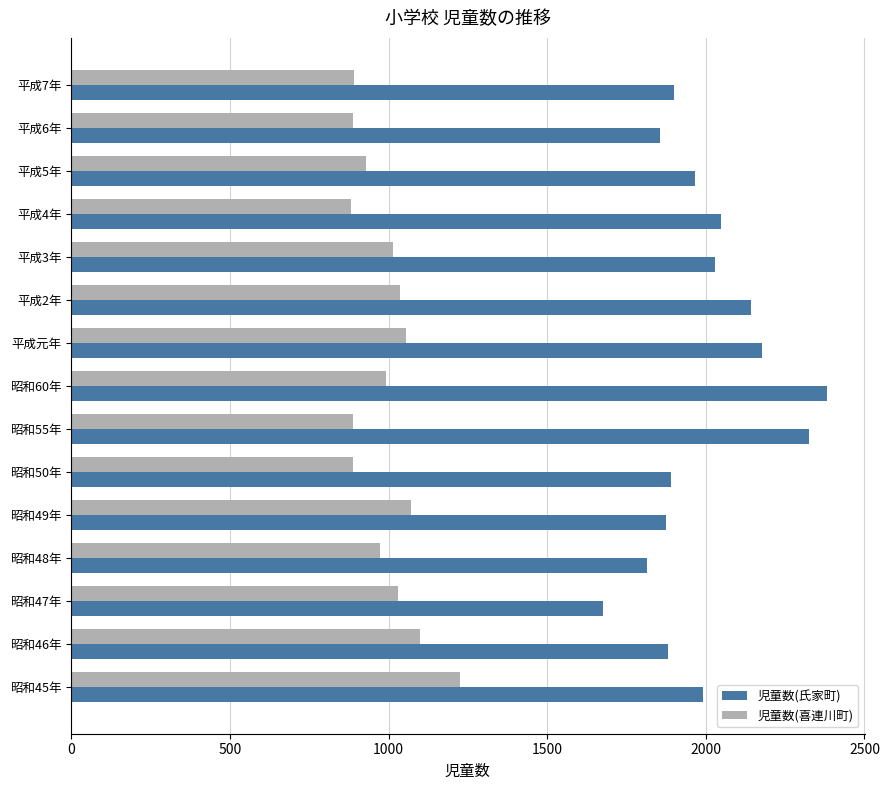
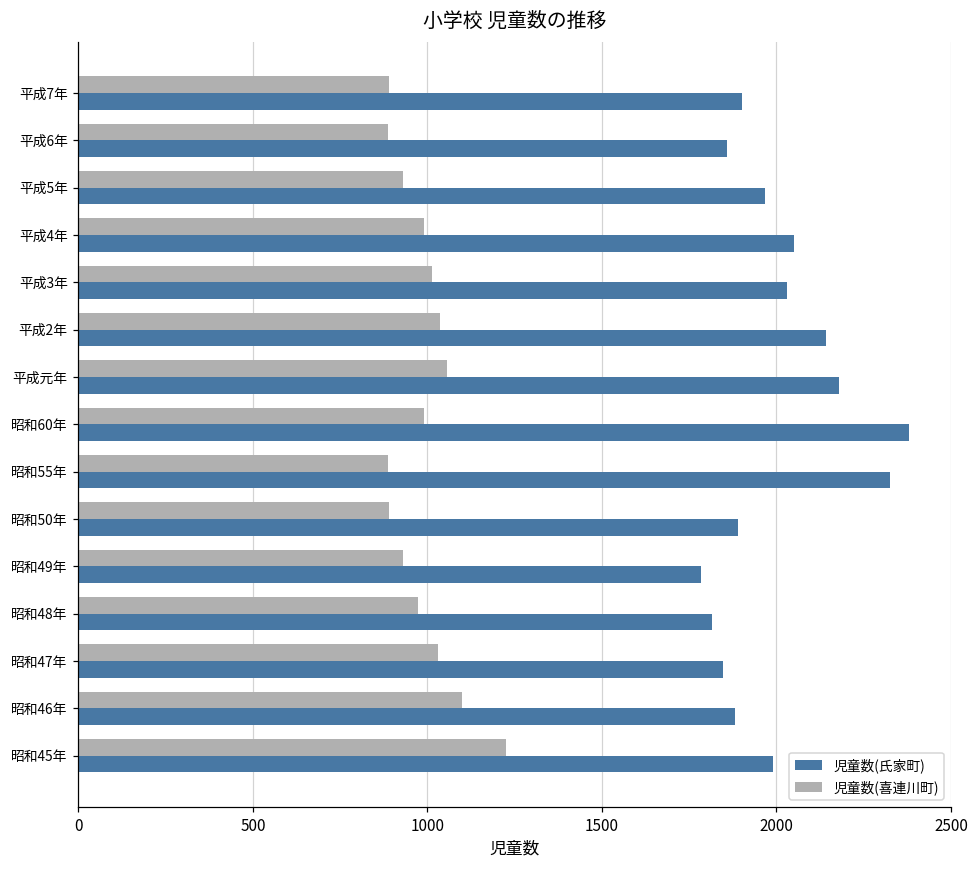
  {
    "児童数(氏家町)": {
      "平成7年": 1900,
      "平成6年": 1860,
      "平成5年": 1970,
      "平成4年": 2050,
      "平成3年": 2030,
      "平成2年": 2140,
      "平成元年": 2180,
      "昭和60年": 2380,
      "昭和55年": 2330,
      "昭和50年": 1890,
-     "昭和49年": 1880,
+     "昭和49年": 1780,
      "昭和48年": 1820,
-     "昭和47年": 1680,
+     "昭和47年": 1850,
      "昭和46年": 1880,
      "昭和45年": 1990
    },
    "児童数(喜連川町)": {
      "平成7年": 890,
      "平成6年": 890,
      "平成5年": 930,
-     "平成4年": 880,
+     "平成4年": 990,
      "平成3年": 1010,
      "平成2年": 1040,
      "平成元年": 1060,
      "昭和60年": 990,
      "昭和55年": 890,
      "昭和50年": 890,
-     "昭和49年": 1070,
+     "昭和49年": 930,
      "昭和48年": 970,
      "昭和47年": 1030,
      "昭和46年": 1100,
      "昭和45年": 1230
    }
  }
